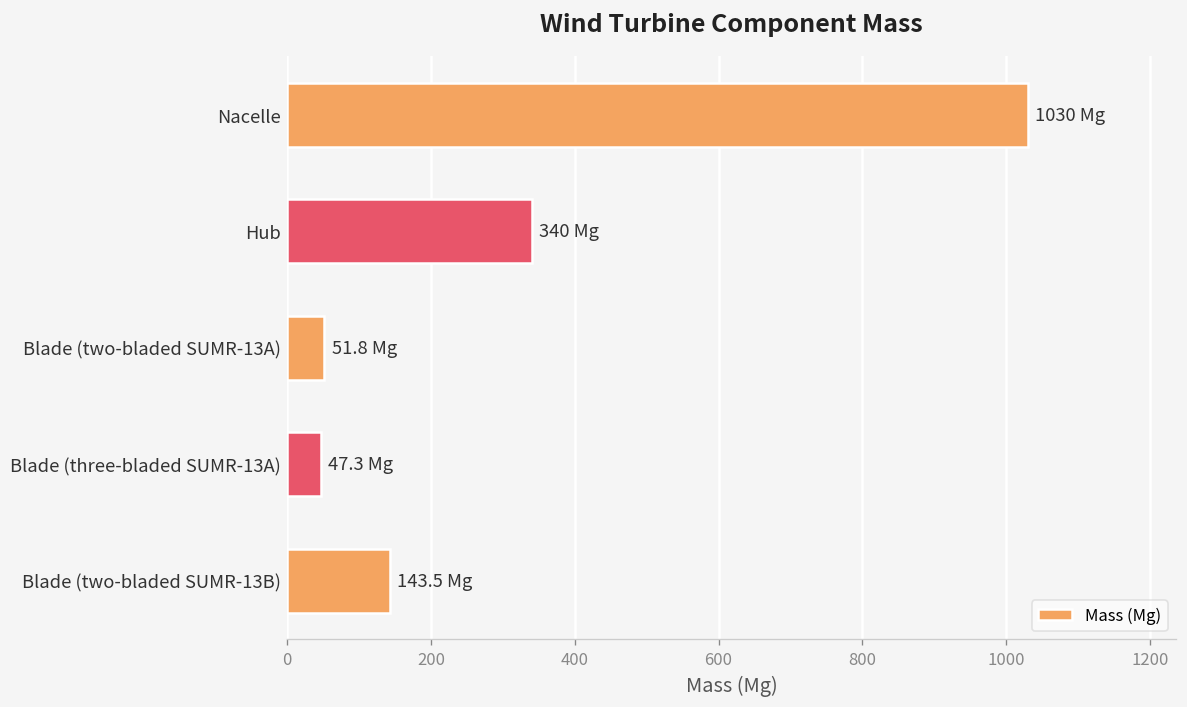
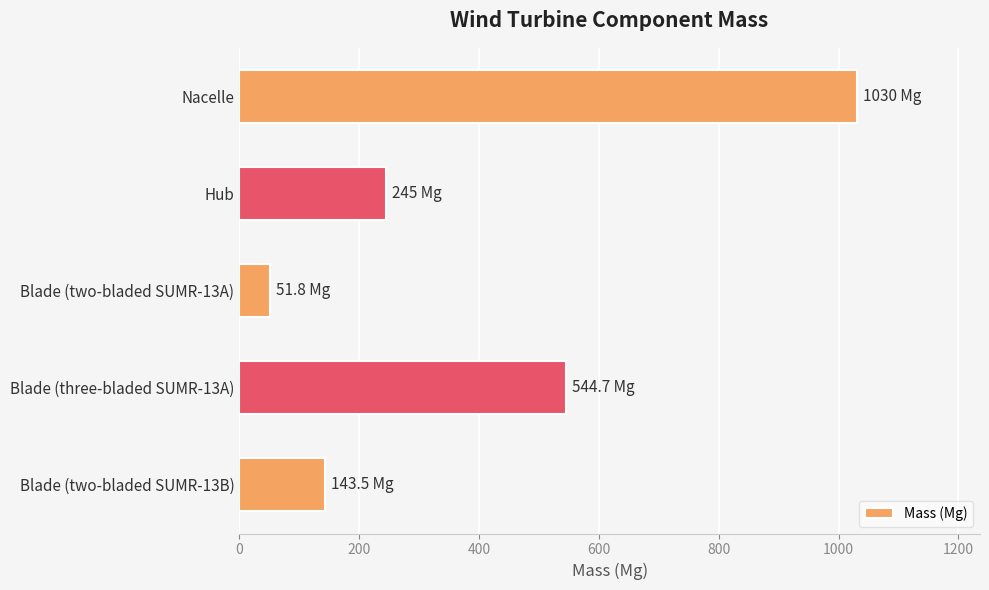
  {
    "Nacelle": 1030,
-   "Hub": 340,
+   "Hub": 245,
    "Blade (two-bladed SUMR-13A)": 51.8,
-   "Blade (three-bladed SUMR-13A)": 47.3,
+   "Blade (three-bladed SUMR-13A)": 544.7,
    "Blade (two-bladed SUMR-13B)": 143.5
  }
